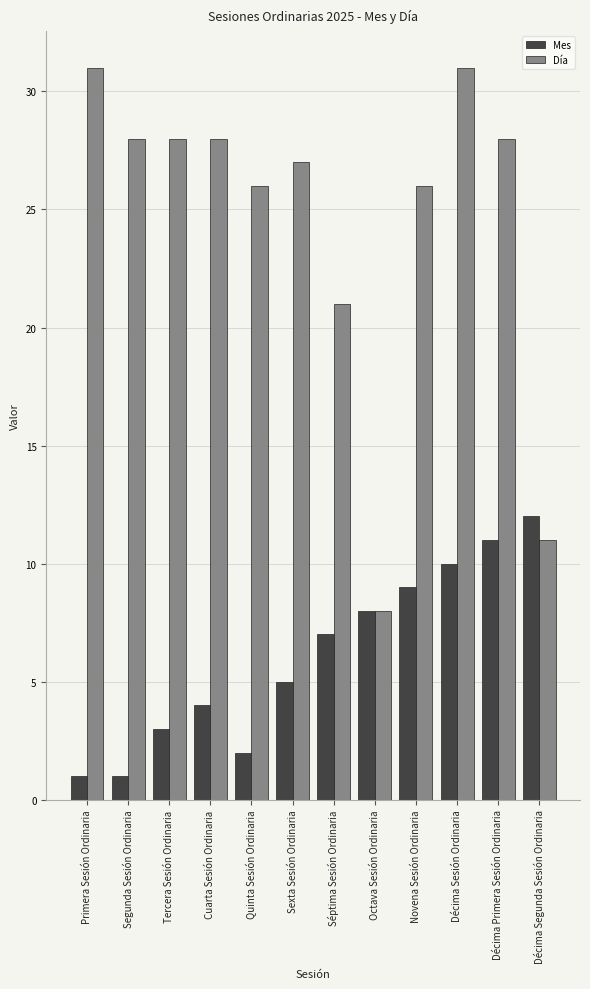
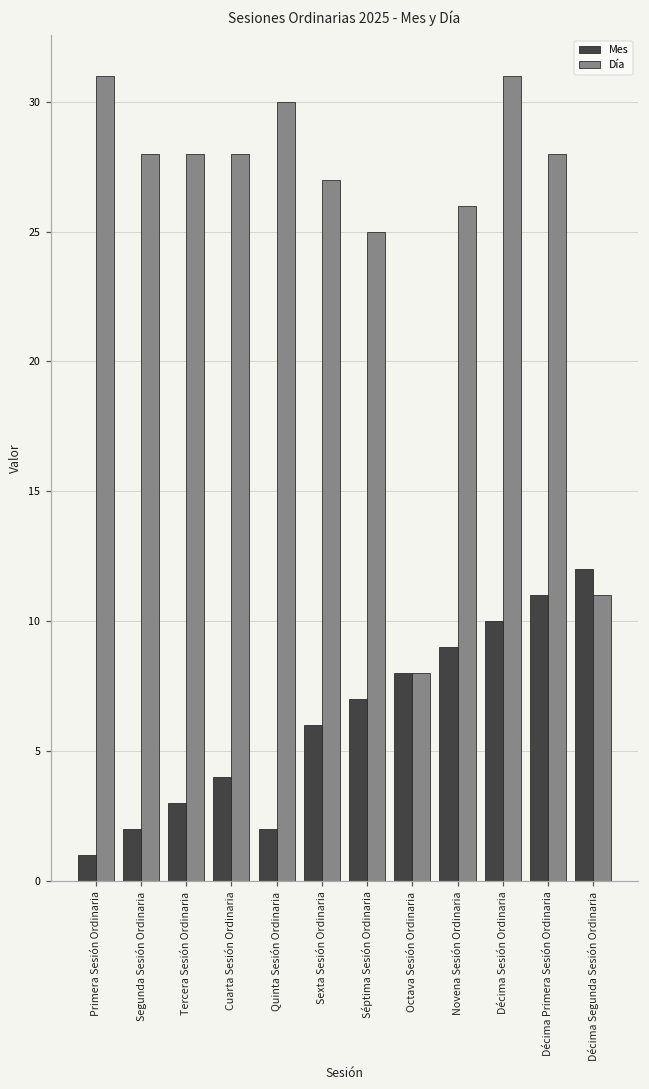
  {
    "Mes": {
      "Primera Sesión Ordinaria": 1,
-     "Segunda Sesión Ordinaria": 1,
+     "Segunda Sesión Ordinaria": 2,
      "Tercera Sesión Ordinaria": 3,
      "Cuarta Sesión Ordinaria": 4,
      "Quinta Sesión Ordinaria": 2,
-     "Sexta Sesión Ordinaria": 5,
+     "Sexta Sesión Ordinaria": 6,
      "Séptima Sesión Ordinaria": 7,
      "Octava Sesión Ordinaria": 8,
      "Novena Sesión Ordinaria": 9,
      "Décima Sesión Ordinaria": 10,
      "Décima Primera Sesión Ordinaria": 11,
      "Décima Segunda Sesión Ordinaria": 12
    },
    "Día": {
      "Primera Sesión Ordinaria": 31,
      "Segunda Sesión Ordinaria": 28,
      "Tercera Sesión Ordinaria": 28,
      "Cuarta Sesión Ordinaria": 28,
-     "Quinta Sesión Ordinaria": 26,
+     "Quinta Sesión Ordinaria": 30,
      "Sexta Sesión Ordinaria": 27,
-     "Séptima Sesión Ordinaria": 21,
+     "Séptima Sesión Ordinaria": 25,
      "Octava Sesión Ordinaria": 8,
      "Novena Sesión Ordinaria": 26,
      "Décima Sesión Ordinaria": 31,
      "Décima Primera Sesión Ordinaria": 28,
      "Décima Segunda Sesión Ordinaria": 11
    }
  }
